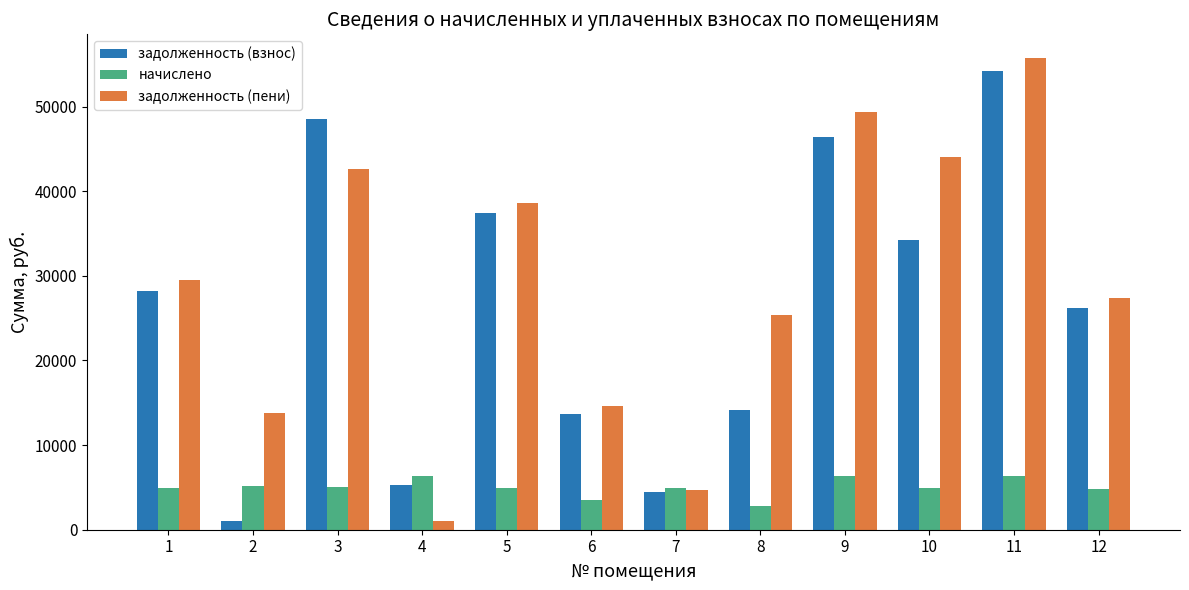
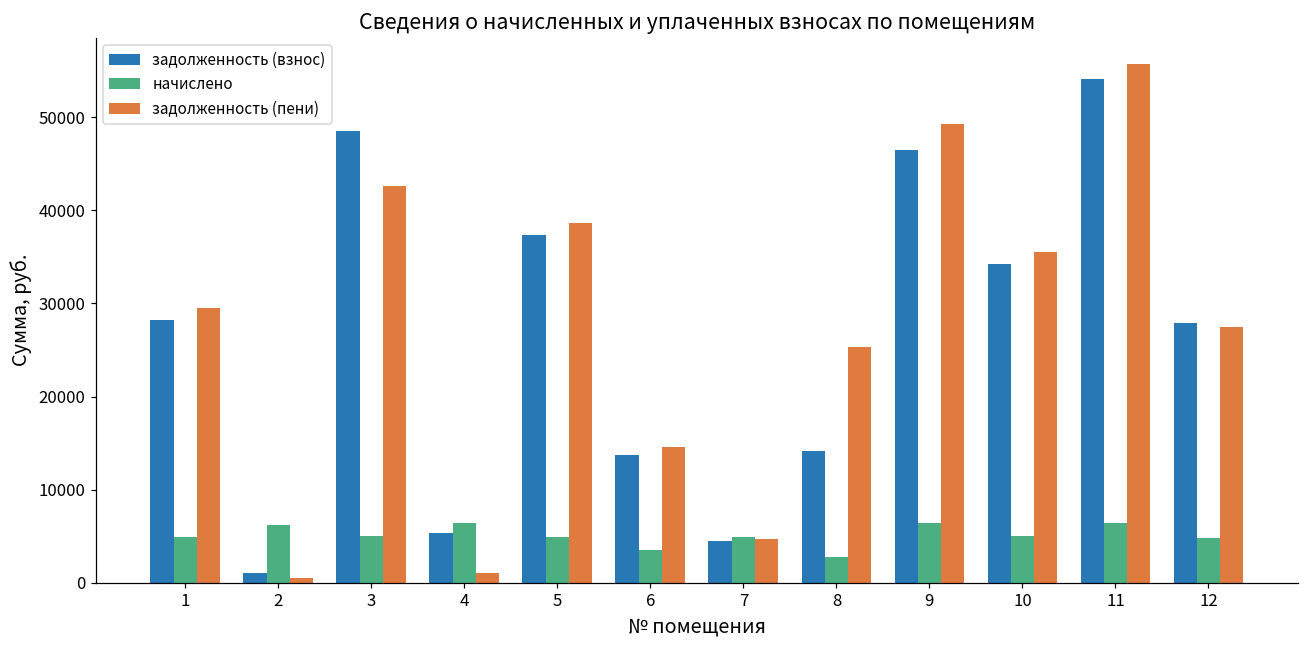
  {
    "задолженность (взнос)": {
      "1": 28000,
      "2": 1000,
      "3": 49000,
      "4": 5000,
      "5": 37000,
      "6": 14000,
      "7": 4000,
      "8": 14000,
      "9": 46000,
      "10": 34000,
      "11": 54000,
-     "12": 26000
+     "12": 28000
    },
    "начислено": {
      "1": 5000,
-     "2": 5000,
+     "2": 6000,
      "3": 5000,
      "4": 6000,
      "5": 5000,
      "6": 4000,
      "7": 5000,
      "8": 3000,
      "9": 6000,
      "10": 5000,
      "11": 6000,
      "12": 5000
    },
    "задолженность (пени)": {
      "1": 29000,
-     "2": 14000,
+     "2": 1000,
      "3": 43000,
      "4": 1000,
      "5": 39000,
      "6": 15000,
      "7": 5000,
      "8": 25000,
      "9": 49000,
-     "10": 44000,
+     "10": 35000,
      "11": 56000,
      "12": 27000
    }
  }
